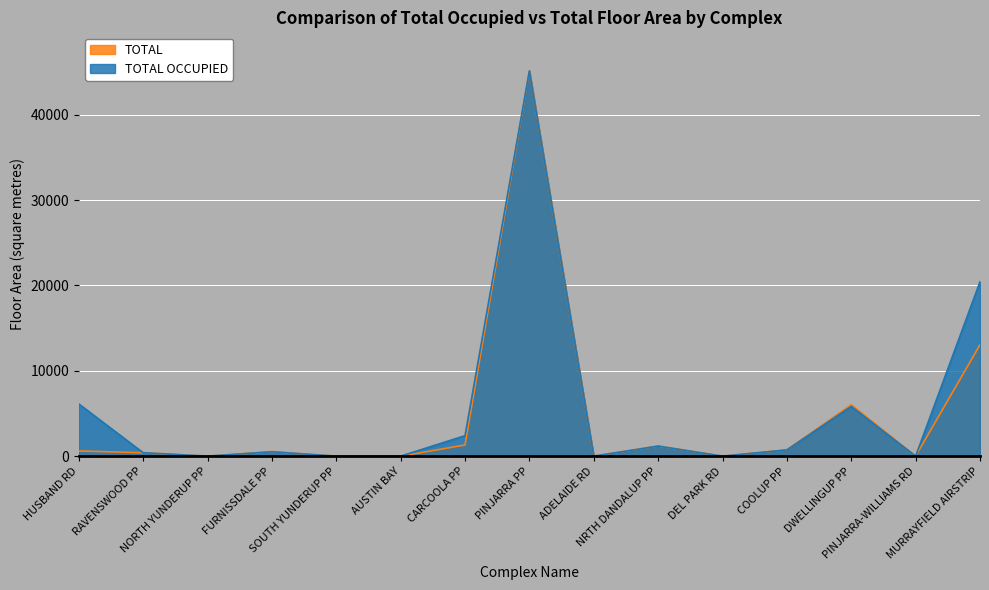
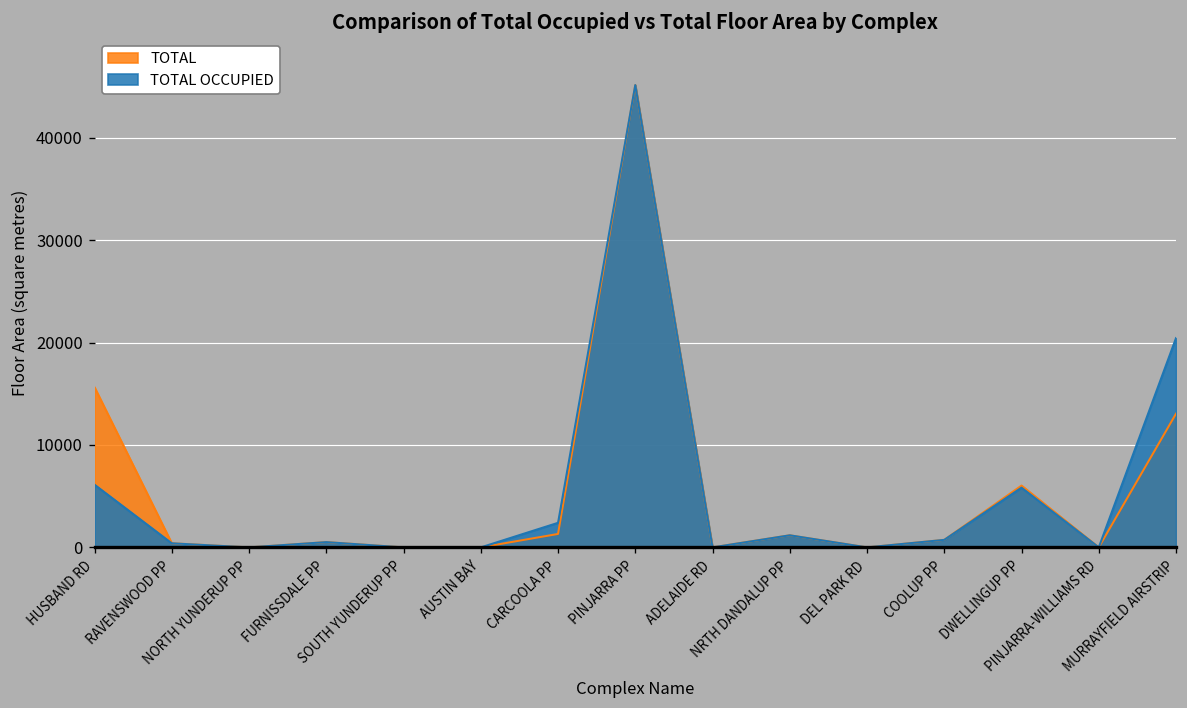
  {
    "TOTAL": {
-     "HUSBAND RD": 1000,
+     "HUSBAND RD": 16000,
      "CARCOOLA PP": 1000,
      "MURRAYFIELD AIRSTRIP": 13000
    },
    "TOTAL OCCUPIED": {
      "HUSBAND RD": 6000,
      "CARCOOLA PP": 2000,
      "MURRAYFIELD AIRSTRIP": 20000
    }
  }
